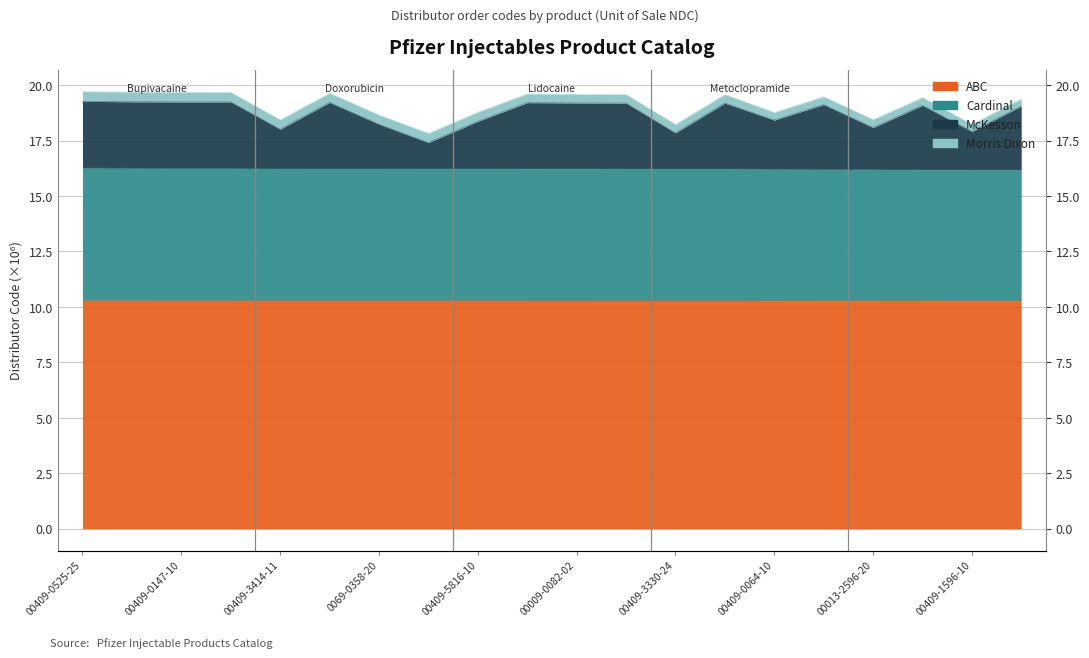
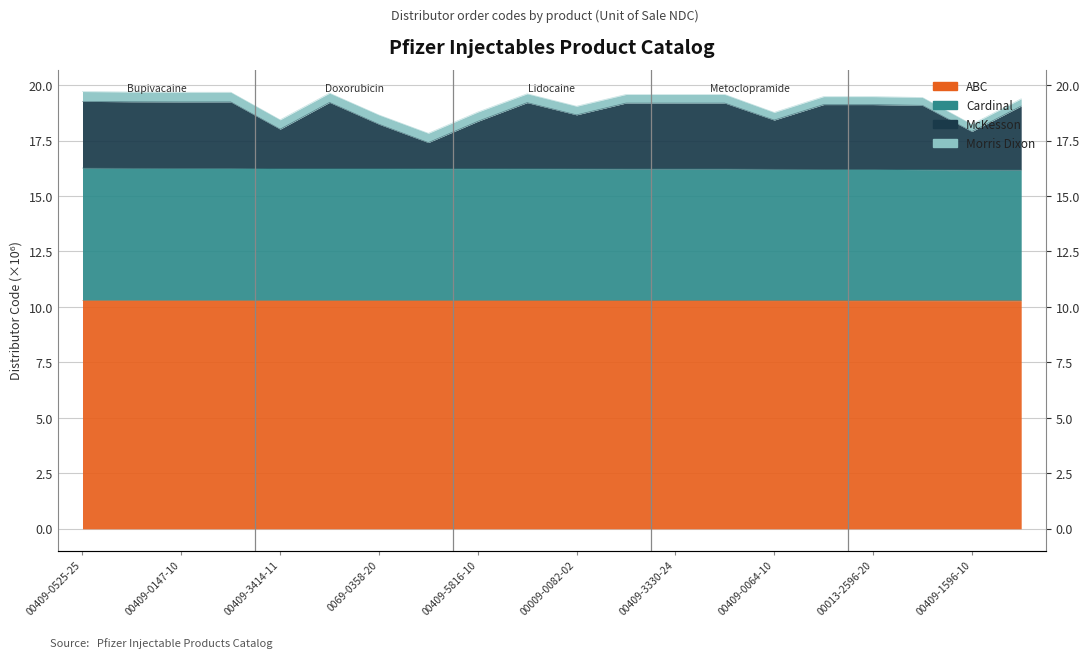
  {
    "ABC": {
      "00409-0525-25": 10.3,
      "00409-0147-10": 10.3,
      "00409-3414-11": 10.3,
      "0069-0358-20": 10.3,
      "00409-5816-10": 10.3,
      "00009-0082-02": 10.3,
      "00409-3330-24": 10.3,
      "00409-0064-10": 10.3,
      "00013-2596-20": 10.3,
      "00409-1596-10": 10.3
    },
    "Cardinal": {
      "00409-0525-25": 6.0,
      "00409-0147-10": 6.0,
      "00409-3414-11": 5.9,
      "0069-0358-20": 5.9,
      "00409-5816-10": 5.9,
      "00009-0082-02": 5.9,
      "00409-3330-24": 5.9,
      "00409-0064-10": 5.9,
      "00013-2596-20": 5.9,
      "00409-1596-10": 5.9
    },
    "McKesson": {
      "00409-0525-25": 3.0,
      "00409-0147-10": 3.0,
      "00409-3414-11": 1.8,
      "0069-0358-20": 2.0,
      "00409-5816-10": 2.1,
-     "00009-0082-02": 3.0,
-     "00409-3330-24": 1.6,
+     "00009-0082-02": 2.4,
+     "00409-3330-24": 3.0,
      "00409-0064-10": 2.2,
-     "00013-2596-20": 1.9,
+     "00013-2596-20": 2.9,
      "00409-1596-10": 1.7
    },
    "Morris Dixon": {
      "00409-0525-25": 0.4,
      "00409-0147-10": 0.4,
      "00409-3414-11": 0.4,
      "0069-0358-20": 0.4,
      "00409-5816-10": 0.4,
      "00009-0082-02": 0.4,
      "00409-3330-24": 0.4,
      "00409-0064-10": 0.3,
      "00013-2596-20": 0.4,
      "00409-1596-10": 0.3
    }
  }
